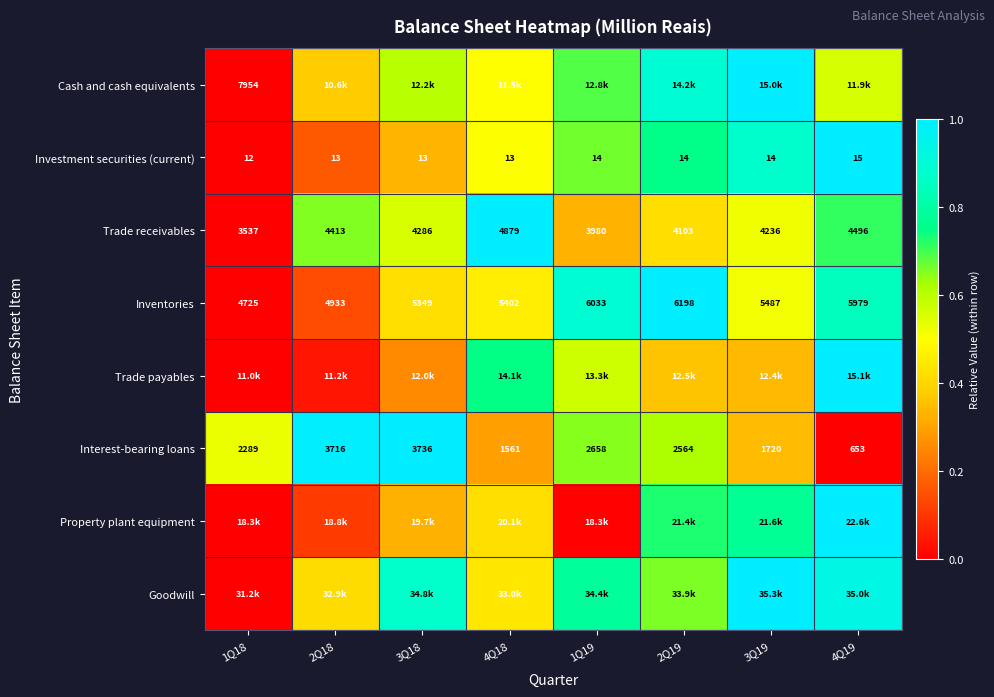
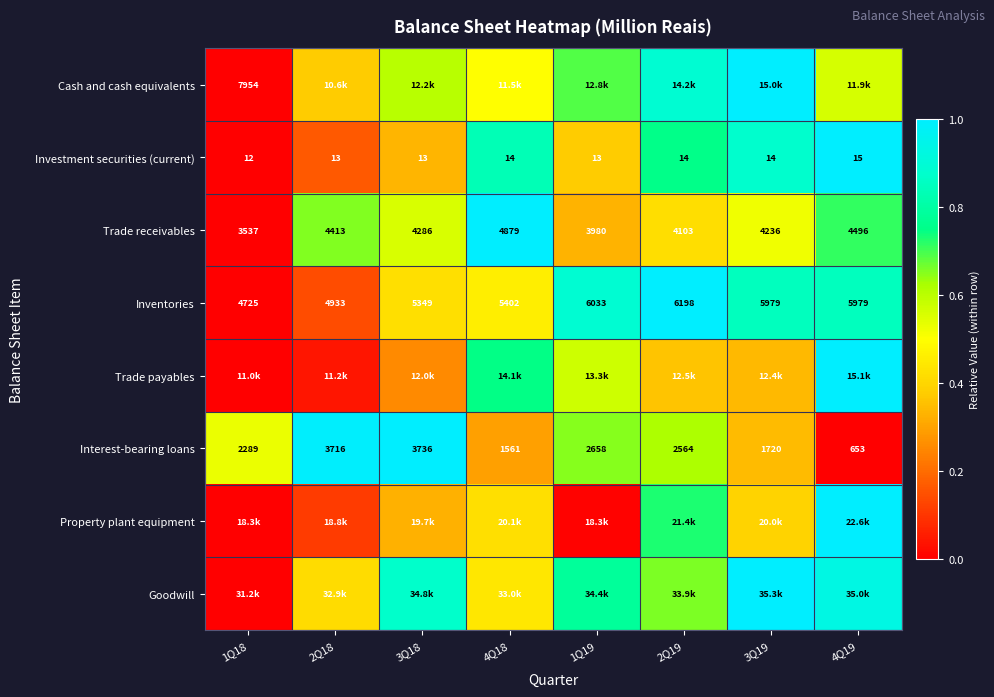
  {
    "Cash and cash equivalents": {
      "1Q18": "7954",
      "2Q18": "10.6k",
      "3Q18": "12.2k",
      "4Q18": "11.5k",
      "1Q19": "12.8k",
      "2Q19": "14.2k",
      "3Q19": "15.0k",
      "4Q19": "11.9k"
    },
    "Investment securities (current)": {
      "1Q18": "12",
      "2Q18": "13",
      "3Q18": "13",
-     "4Q18": "13",
-     "1Q19": "14",
+     "4Q18": "14",
+     "1Q19": "13",
      "2Q19": "14",
      "3Q19": "14",
      "4Q19": "15"
    },
    "Trade receivables": {
      "1Q18": "3537",
      "2Q18": "4413",
      "3Q18": "4286",
      "4Q18": "4879",
      "1Q19": "3980",
      "2Q19": "4103",
      "3Q19": "4236",
      "4Q19": "4496"
    },
    "Inventories": {
      "1Q18": "4725",
      "2Q18": "4933",
      "3Q18": "5349",
      "4Q18": "5402",
      "1Q19": "6033",
      "2Q19": "6198",
-     "3Q19": "5487",
+     "3Q19": "5979",
      "4Q19": "5979"
    },
    "Trade payables": {
      "1Q18": "11.0k",
      "2Q18": "11.2k",
      "3Q18": "12.0k",
      "4Q18": "14.1k",
      "1Q19": "13.3k",
      "2Q19": "12.5k",
      "3Q19": "12.4k",
      "4Q19": "15.1k"
    },
    "Interest-bearing loans": {
      "1Q18": "2289",
      "2Q18": "3716",
      "3Q18": "3736",
      "4Q18": "1561",
      "1Q19": "2658",
      "2Q19": "2564",
      "3Q19": "1720",
      "4Q19": "653"
    },
    "Property plant equipment": {
      "1Q18": "18.3k",
      "2Q18": "18.8k",
      "3Q18": "19.7k",
      "4Q18": "20.1k",
      "1Q19": "18.3k",
      "2Q19": "21.4k",
-     "3Q19": "21.6k",
+     "3Q19": "20.0k",
      "4Q19": "22.6k"
    },
    "Goodwill": {
      "1Q18": "31.2k",
      "2Q18": "32.9k",
      "3Q18": "34.8k",
      "4Q18": "33.0k",
      "1Q19": "34.4k",
      "2Q19": "33.9k",
      "3Q19": "35.3k",
      "4Q19": "35.0k"
    }
  }
